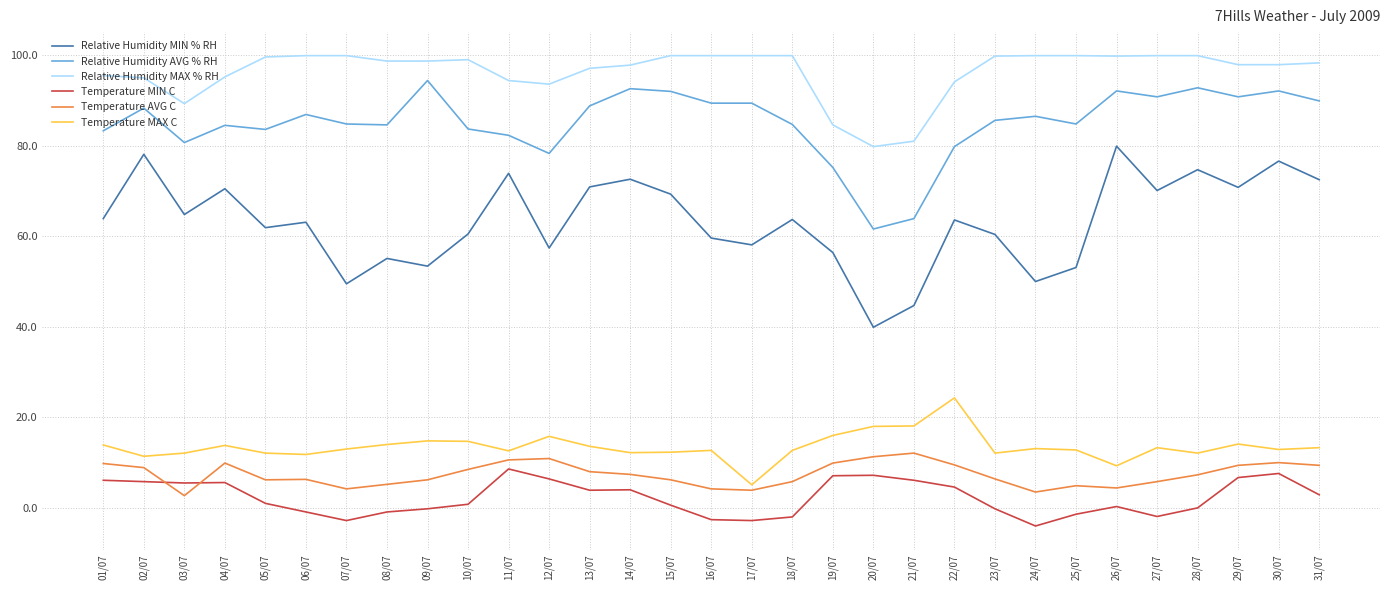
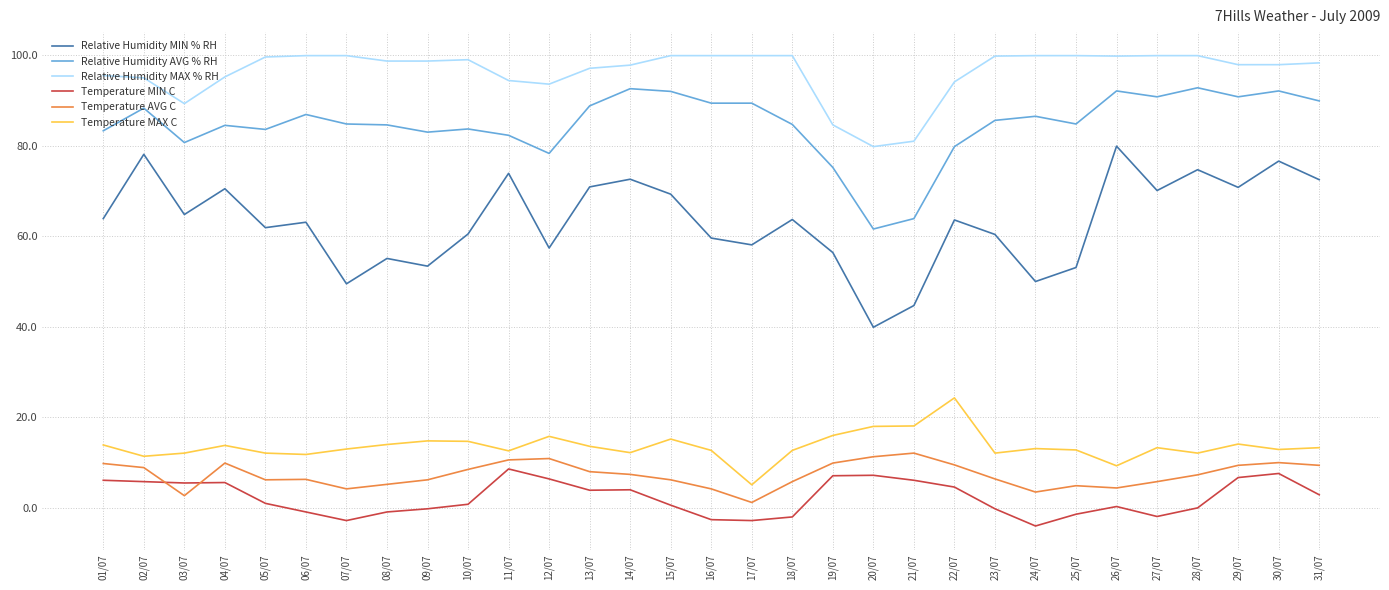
  {
    "Relative Humidity MIN % RH": {
      "01/07": 64,
      "02/07": 78,
      "03/07": 65,
      "04/07": 71,
      "05/07": 62,
      "06/07": 63,
      "07/07": 50,
      "08/07": 55,
      "09/07": 53,
      "10/07": 61,
      "11/07": 74,
      "12/07": 57,
      "13/07": 71,
      "14/07": 73,
      "15/07": 69,
      "16/07": 60,
      "17/07": 58,
      "18/07": 64,
      "19/07": 56,
      "20/07": 40,
      "21/07": 45,
      "22/07": 64,
      "23/07": 60,
      "24/07": 50,
      "25/07": 53,
      "26/07": 80,
      "27/07": 70,
      "28/07": 75,
      "29/07": 71,
      "30/07": 77,
      "31/07": 73
    },
    "Relative Humidity AVG % RH": {
      "01/07": 83,
      "02/07": 88,
      "03/07": 81,
      "04/07": 85,
      "05/07": 84,
      "06/07": 87,
      "07/07": 85,
      "08/07": 85,
-     "09/07": 94,
+     "09/07": 83,
      "10/07": 84,
      "11/07": 82,
      "12/07": 78,
      "13/07": 89,
      "14/07": 93,
      "15/07": 92,
      "16/07": 89,
      "17/07": 89,
      "18/07": 85,
      "19/07": 75,
      "20/07": 62,
      "21/07": 64,
      "22/07": 80,
      "23/07": 86,
      "24/07": 87,
      "25/07": 85,
      "26/07": 92,
      "27/07": 91,
      "28/07": 93,
      "29/07": 91,
      "30/07": 92,
      "31/07": 90
    },
    "Relative Humidity MAX % RH": {
      "01/07": 96,
      "02/07": 95,
      "03/07": 89,
      "04/07": 95,
      "05/07": 100,
      "06/07": 100,
      "07/07": 100,
      "08/07": 99,
      "09/07": 99,
      "10/07": 99,
      "11/07": 94,
      "12/07": 94,
      "13/07": 97,
      "14/07": 98,
      "15/07": 100,
      "16/07": 100,
      "17/07": 100,
      "18/07": 100,
      "19/07": 85,
      "20/07": 80,
      "21/07": 81,
      "22/07": 94,
      "23/07": 100,
      "24/07": 100,
      "25/07": 100,
      "26/07": 100,
      "27/07": 100,
      "28/07": 100,
      "29/07": 98,
      "30/07": 98,
      "31/07": 98
    },
    "Temperature MIN C": {
      "01/07": 6,
      "02/07": 6,
      "03/07": 6,
      "04/07": 6,
      "05/07": 1,
      "06/07": -1,
      "07/07": -3,
      "08/07": -1,
      "09/07": 0,
      "10/07": 1,
      "11/07": 9,
      "12/07": 6,
      "13/07": 4,
      "14/07": 4,
      "15/07": 1,
      "16/07": -3,
      "17/07": -3,
      "18/07": -2,
      "19/07": 7,
      "20/07": 7,
      "21/07": 6,
      "22/07": 5,
      "23/07": 0,
      "24/07": -4,
      "25/07": -1,
      "26/07": 0,
      "27/07": -2,
      "28/07": 0,
      "29/07": 7,
      "30/07": 8,
      "31/07": 3
    },
    "Temperature AVG C": {
      "01/07": 10,
      "02/07": 9,
      "03/07": 3,
      "04/07": 10,
      "05/07": 6,
      "06/07": 6,
      "07/07": 4,
      "08/07": 5,
      "09/07": 6,
      "10/07": 9,
      "11/07": 11,
      "12/07": 11,
      "13/07": 8,
      "14/07": 7,
      "15/07": 6,
      "16/07": 4,
-     "17/07": 4,
+     "17/07": 1,
      "18/07": 6,
      "19/07": 10,
      "20/07": 11,
      "21/07": 12,
      "22/07": 10,
      "23/07": 6,
      "24/07": 4,
      "25/07": 5,
      "26/07": 4,
      "27/07": 6,
      "28/07": 7,
      "29/07": 9,
      "30/07": 10,
      "31/07": 9
    },
    "Temperature MAX C": {
      "01/07": 14,
      "02/07": 11,
      "03/07": 12,
      "04/07": 14,
      "05/07": 12,
      "06/07": 12,
      "07/07": 13,
      "08/07": 14,
      "09/07": 15,
      "10/07": 15,
      "11/07": 13,
      "12/07": 16,
      "13/07": 14,
      "14/07": 12,
-     "15/07": 12,
+     "15/07": 15,
      "16/07": 13,
      "17/07": 5,
      "18/07": 13,
      "19/07": 16,
      "20/07": 18,
      "21/07": 18,
      "22/07": 24,
      "23/07": 12,
      "24/07": 13,
      "25/07": 13,
      "26/07": 9,
      "27/07": 13,
      "28/07": 12,
      "29/07": 14,
      "30/07": 13,
      "31/07": 13
    }
  }
